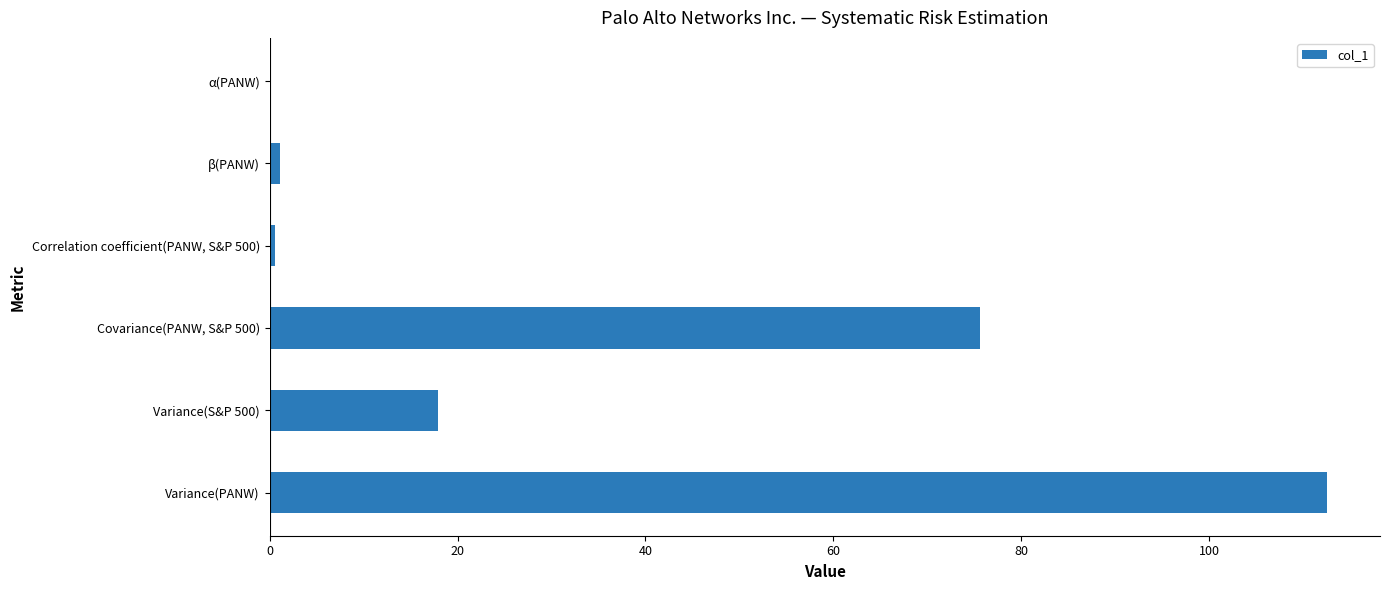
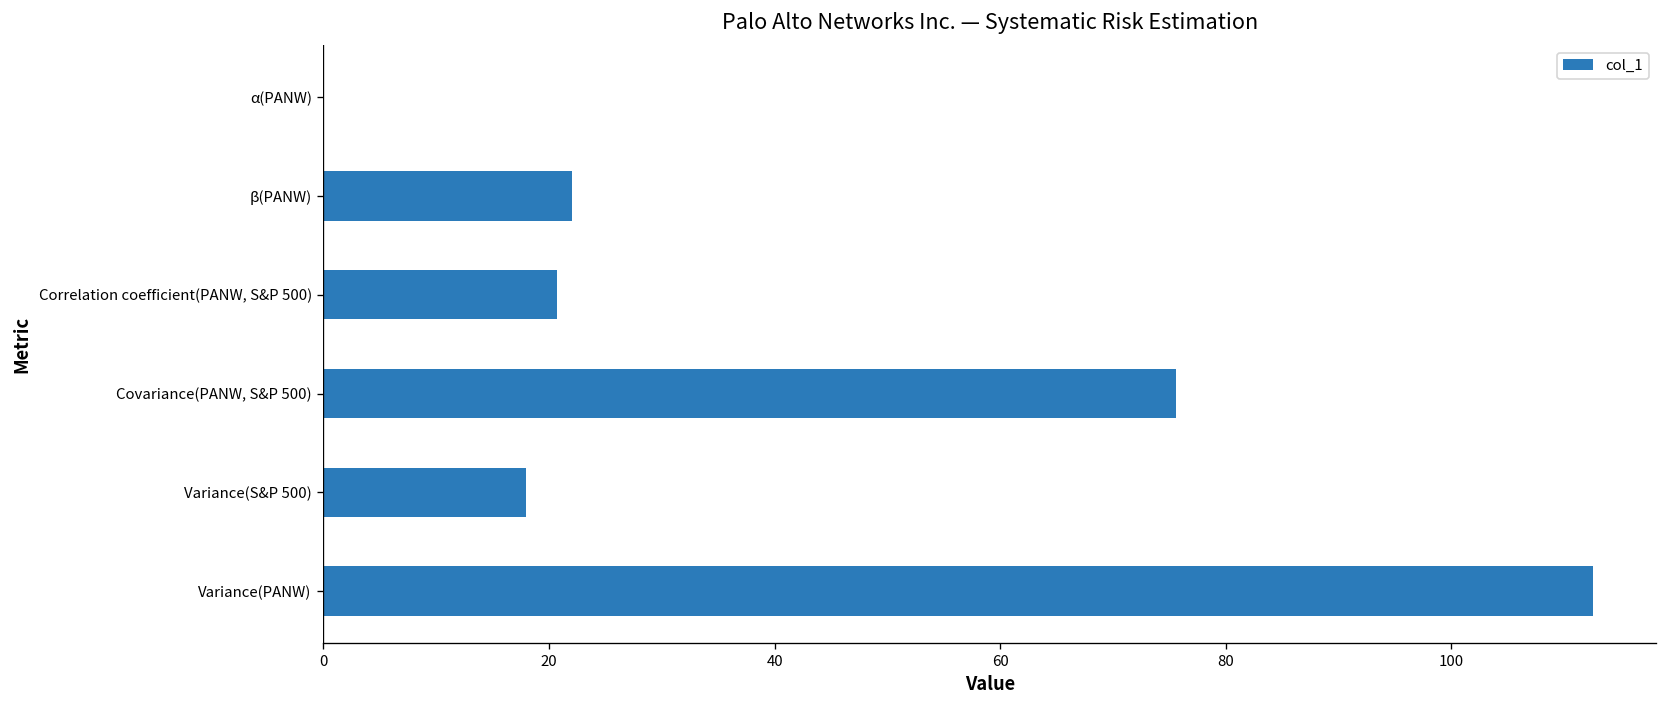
  {
-   "β(PANW)": 1,
-   "Correlation coefficient(PANW, S&P 500)": 1,
+   "β(PANW)": 22,
+   "Correlation coefficient(PANW, S&P 500)": 21,
    "Covariance(PANW, S&P 500)": 76,
    "Variance(S&P 500)": 18,
    "Variance(PANW)": 113
  }
